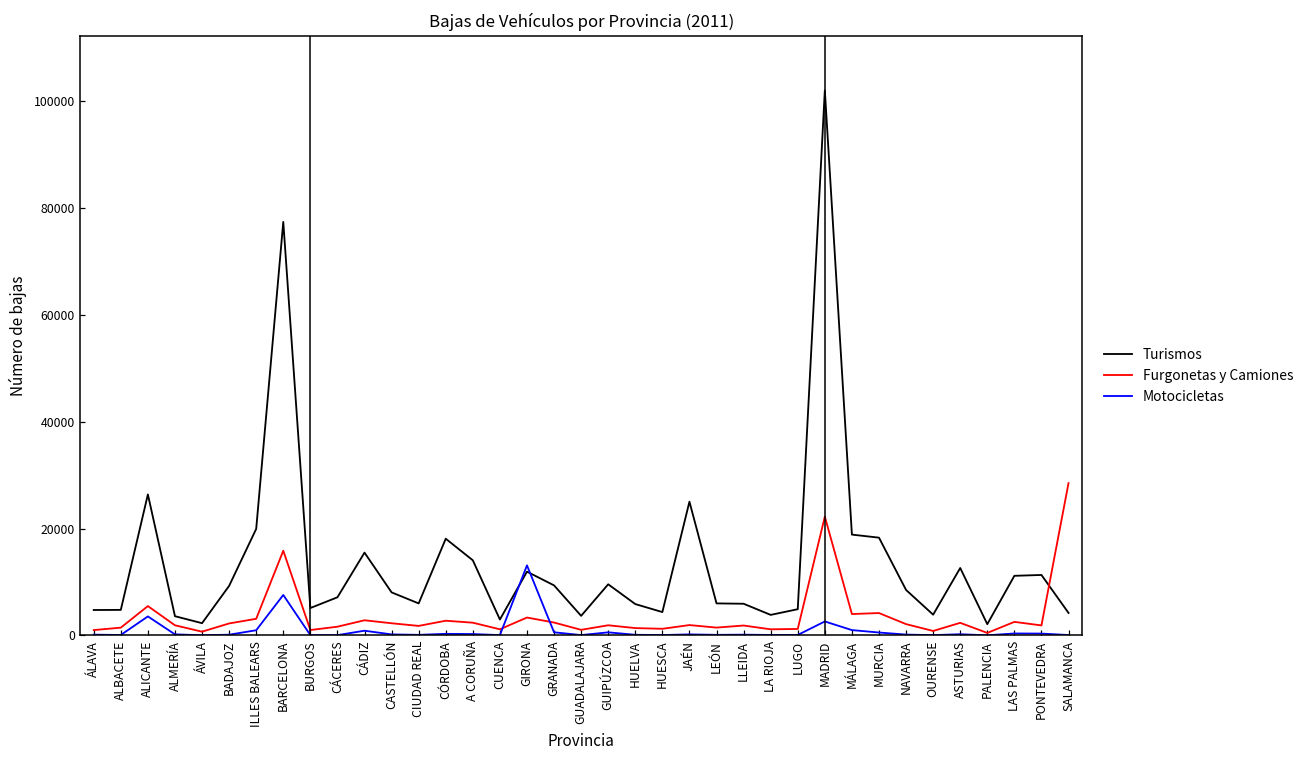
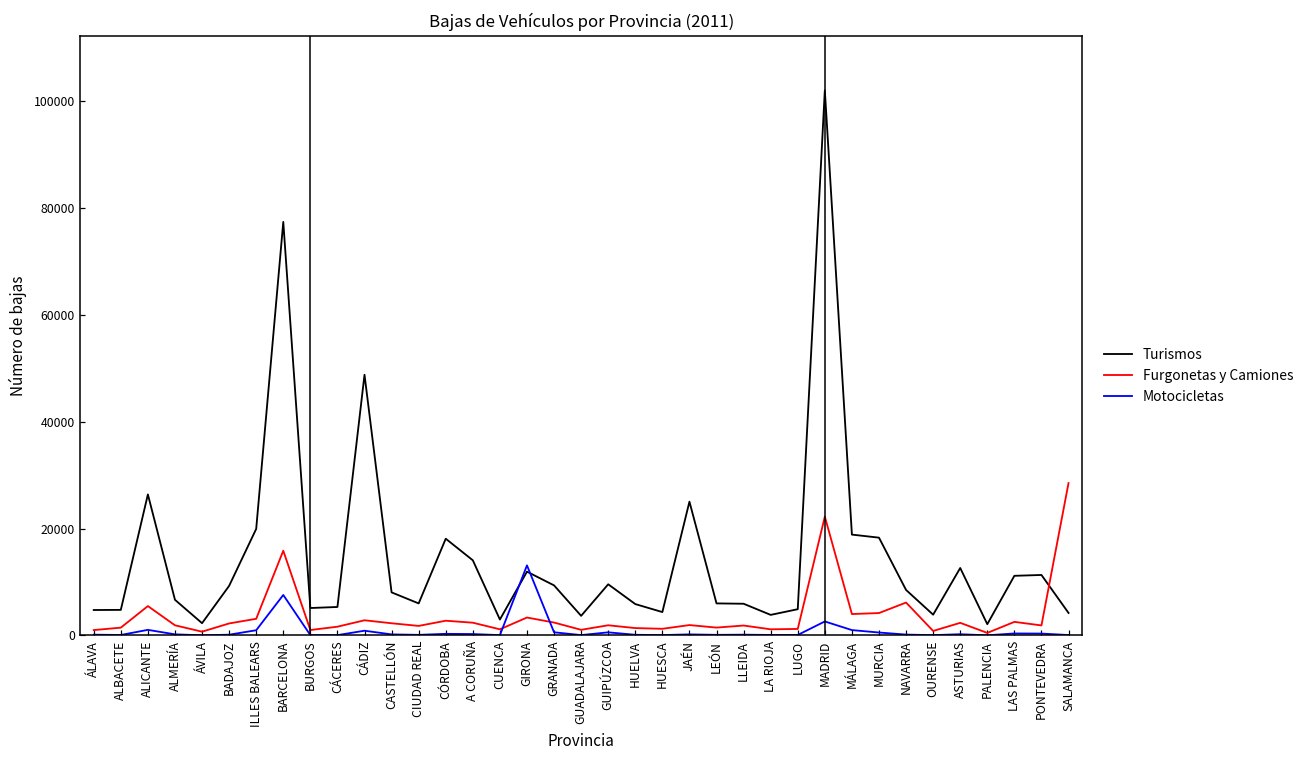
  {
    "Turismos": {
      "ÁLAVA": 5000,
      "ALBACETE": 5000,
      "ALICANTE": 26000,
-     "ALMERÍA": 4000,
+     "ALMERÍA": 7000,
      "ÁVILA": 2000,
      "BADAJOZ": 9000,
      "ILLES BALEARS": 20000,
      "BARCELONA": 77000,
      "BURGOS": 5000,
-     "CÁCERES": 7000,
-     "CÁDIZ": 16000,
+     "CÁCERES": 5000,
+     "CÁDIZ": 49000,
      "CASTELLÓN": 8000,
      "CIUDAD REAL": 6000,
      "CÓRDOBA": 18000,
      "A CORUÑA": 14000,
      "CUENCA": 3000,
      "GIRONA": 12000,
      "GRANADA": 9000,
      "GUADALAJARA": 4000,
      "GUIPÚZCOA": 10000,
      "HUELVA": 6000,
      "HUESCA": 4000,
      "JAÉN": 25000,
      "LEÓN": 6000,
      "LLEIDA": 6000,
      "LA RIOJA": 4000,
      "LUGO": 5000,
      "MADRID": 102000,
      "MÁLAGA": 19000,
      "MURCIA": 18000,
      "NAVARRA": 9000,
      "OURENSE": 4000,
      "ASTURIAS": 13000,
      "PALENCIA": 2000,
      "LAS PALMAS": 11000,
      "PONTEVEDRA": 11000,
      "SALAMANCA": 4000
    },
    "Furgonetas y Camiones": {
      "ÁLAVA": 1000,
      "ALBACETE": 1000,
      "ALICANTE": 6000,
      "ALMERÍA": 2000,
      "ÁVILA": 1000,
      "BADAJOZ": 2000,
      "ILLES BALEARS": 3000,
      "BARCELONA": 16000,
      "BURGOS": 1000,
      "CÁCERES": 2000,
      "CÁDIZ": 3000,
      "CASTELLÓN": 2000,
      "CIUDAD REAL": 2000,
      "CÓRDOBA": 3000,
      "A CORUÑA": 2000,
      "CUENCA": 1000,
      "GIRONA": 3000,
      "GRANADA": 2000,
      "GUADALAJARA": 1000,
      "GUIPÚZCOA": 2000,
      "HUELVA": 1000,
      "HUESCA": 1000,
      "JAÉN": 2000,
      "LEÓN": 1000,
      "LLEIDA": 2000,
      "LA RIOJA": 1000,
      "LUGO": 1000,
      "MADRID": 22000,
      "MÁLAGA": 4000,
      "MURCIA": 4000,
-     "NAVARRA": 2000,
+     "NAVARRA": 6000,
      "OURENSE": 1000,
      "ASTURIAS": 2000,
      "LAS PALMAS": 3000,
      "PONTEVEDRA": 2000,
      "SALAMANCA": 29000
    },
    "Motocicletas": {
      "ÁLAVA": 0,
      "ALBACETE": 0,
-     "ALICANTE": 4000,
+     "ALICANTE": 1000,
      "ALMERÍA": 0,
      "ÁVILA": 0,
      "BADAJOZ": 0,
      "ILLES BALEARS": 1000,
      "BARCELONA": 8000,
      "BURGOS": 0,
      "CÁCERES": 0,
      "CÁDIZ": 1000,
      "CASTELLÓN": 0,
      "CIUDAD REAL": 0,
      "CÓRDOBA": 0,
      "A CORUÑA": 0,
      "CUENCA": 0,
      "GIRONA": 13000,
      "GRANADA": 1000,
      "GUADALAJARA": 0,
      "GUIPÚZCOA": 1000,
      "HUELVA": 0,
      "HUESCA": 0,
      "JAÉN": 0,
      "LEÓN": 0,
      "LLEIDA": 0,
      "LA RIOJA": 0,
      "LUGO": 0,
      "MADRID": 3000,
      "MÁLAGA": 1000,
      "MURCIA": 1000,
      "NAVARRA": 0,
      "OURENSE": 0,
      "ASTURIAS": 0,
      "LAS PALMAS": 0,
      "PONTEVEDRA": 0,
      "SALAMANCA": 0
    }
  }
